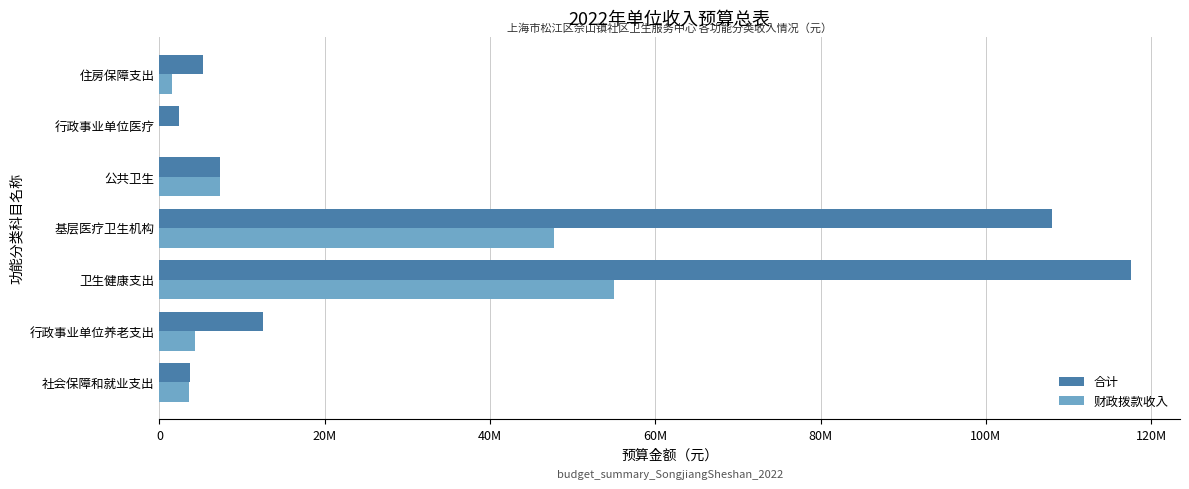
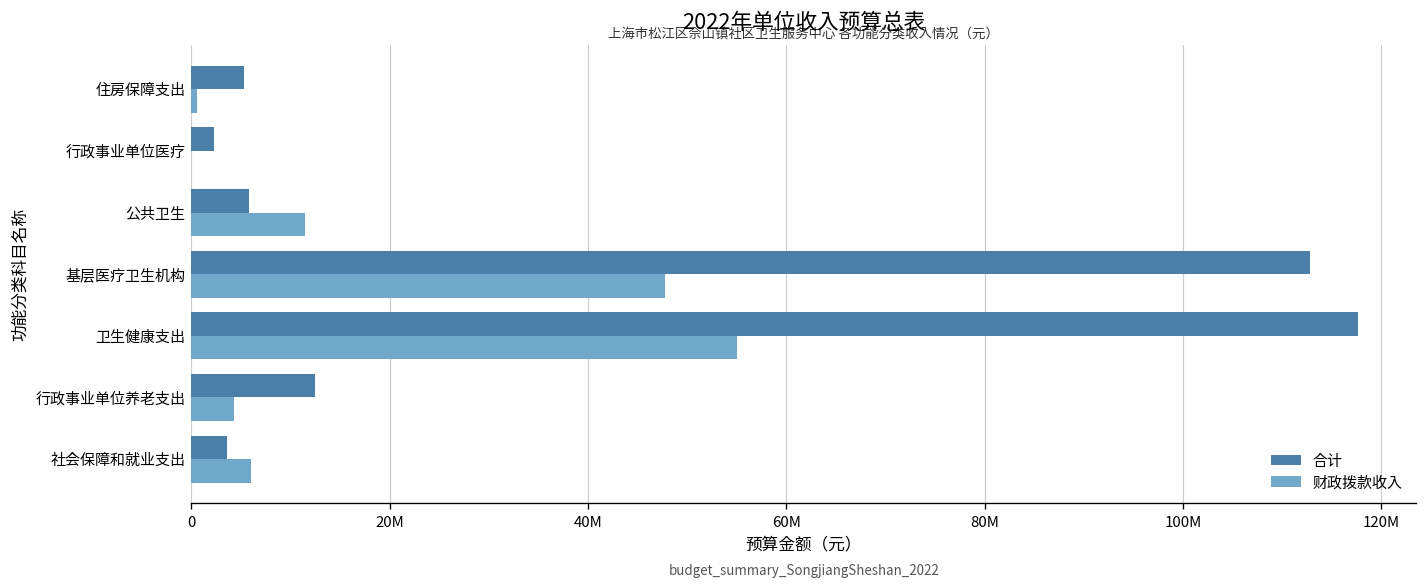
  {
    "合计": {
      "住房保障支出": 5000000,
      "行政事业单位医疗": 2000000,
-     "公共卫生": 7000000,
-     "基层医疗卫生机构": 108000000,
+     "公共卫生": 6000000,
+     "基层医疗卫生机构": 113000000,
      "卫生健康支出": 118000000,
      "行政事业单位养老支出": 13000000,
      "社会保障和就业支出": 4000000
    },
    "财政拨款收入": {
-     "住房保障支出": 2000000,
+     "住房保障支出": 1000000,
      "行政事业单位医疗": 0,
-     "公共卫生": 7000000,
+     "公共卫生": 11000000,
      "基层医疗卫生机构": 48000000,
      "卫生健康支出": 55000000,
      "行政事业单位养老支出": 4000000,
-     "社会保障和就业支出": 4000000
+     "社会保障和就业支出": 6000000
    }
  }
